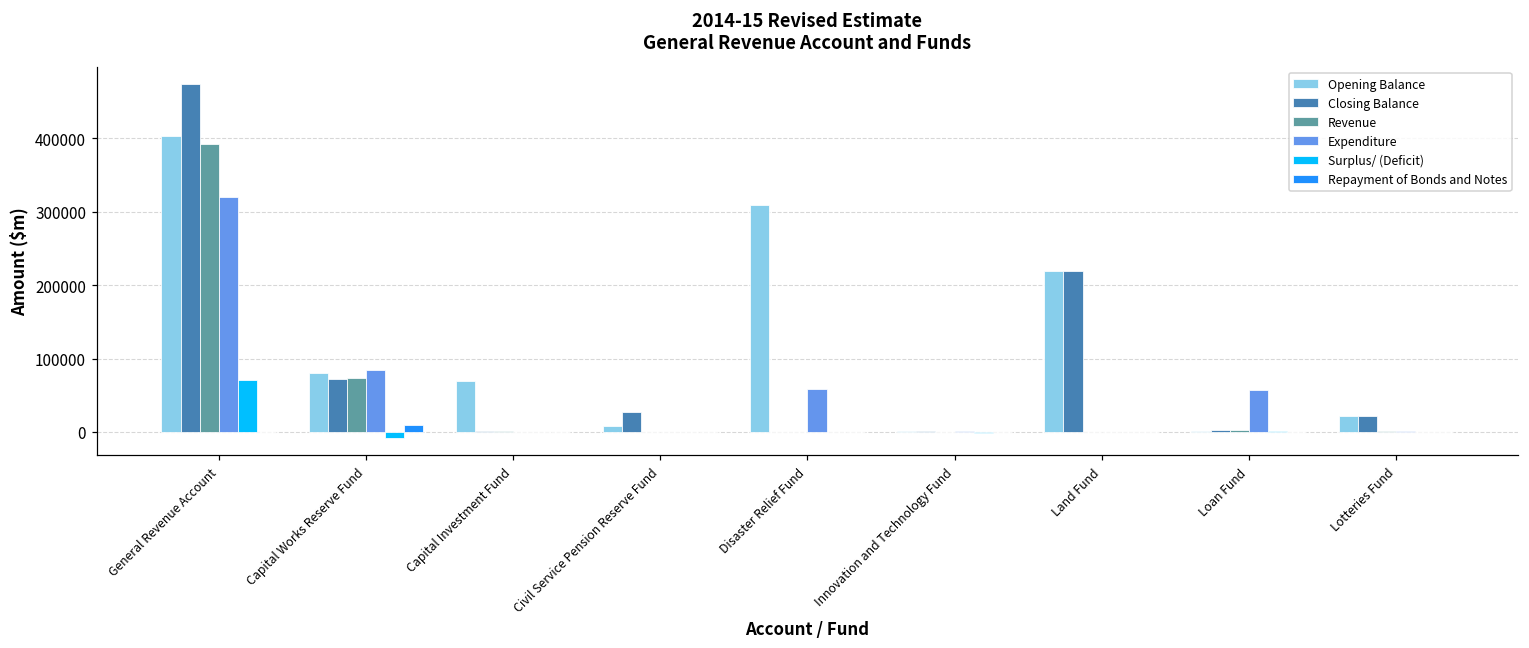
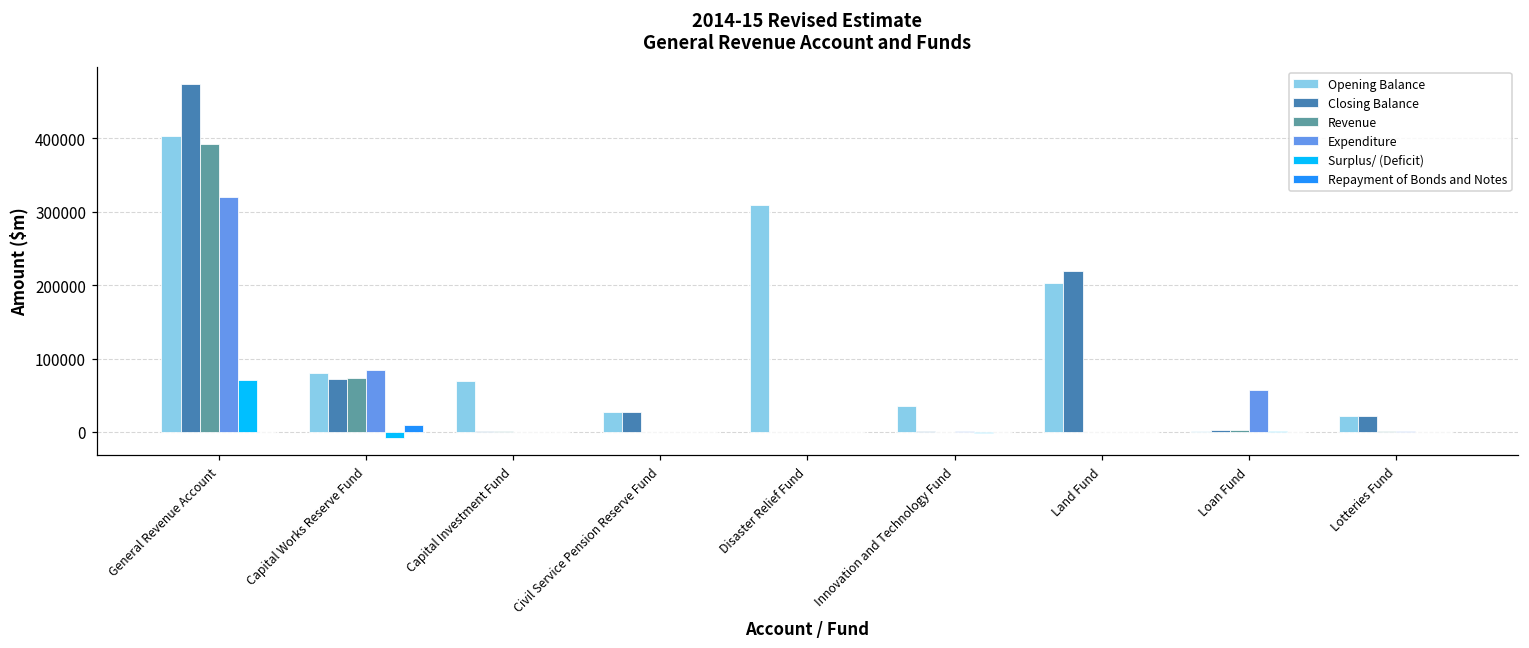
  {
    "Opening Balance": {
      "General Revenue Account": 400000,
      "Capital Works Reserve Fund": 80000,
      "Capital Investment Fund": 70000,
-     "Civil Service Pension Reserve Fund": 10000,
+     "Civil Service Pension Reserve Fund": 30000,
      "Disaster Relief Fund": 310000,
-     "Innovation and Technology Fund": 0,
-     "Land Fund": 220000,
+     "Innovation and Technology Fund": 40000,
+     "Land Fund": 200000,
      "Lotteries Fund": 20000
    },
    "Expenditure": {
      "General Revenue Account": 320000,
      "Capital Works Reserve Fund": 80000,
      "Civil Service Pension Reserve Fund": 0,
-     "Disaster Relief Fund": 60000,
+     "Disaster Relief Fund": 0,
      "Land Fund": 0,
      "Loan Fund": 60000
    }
  }
